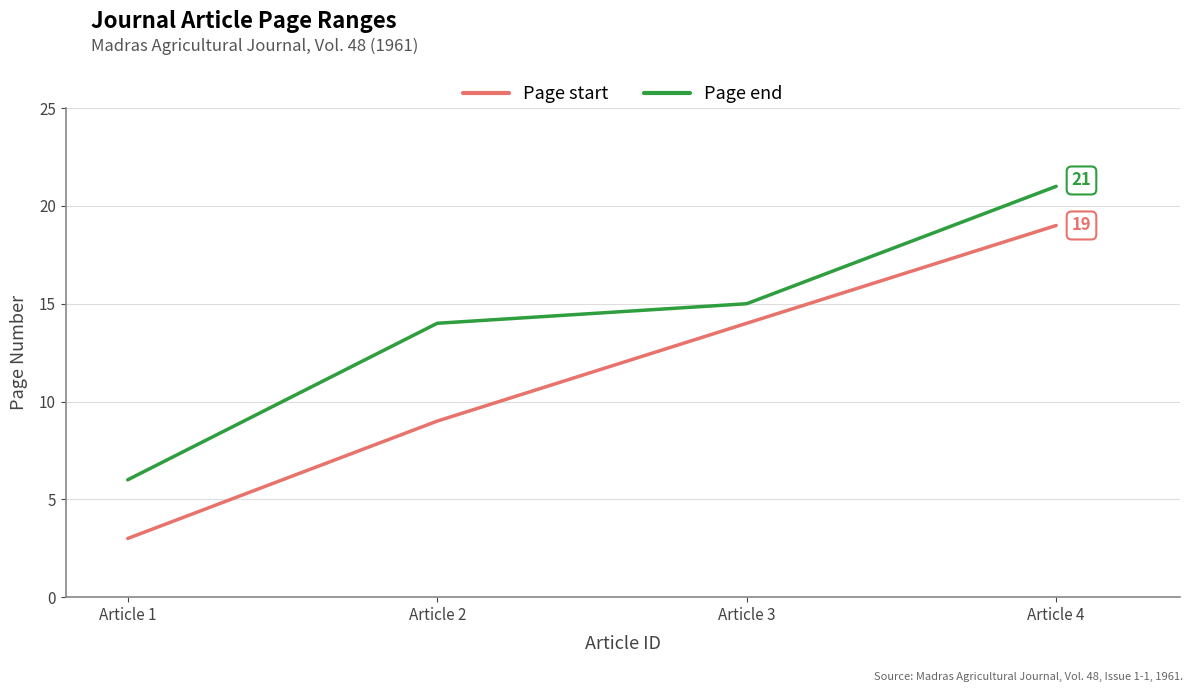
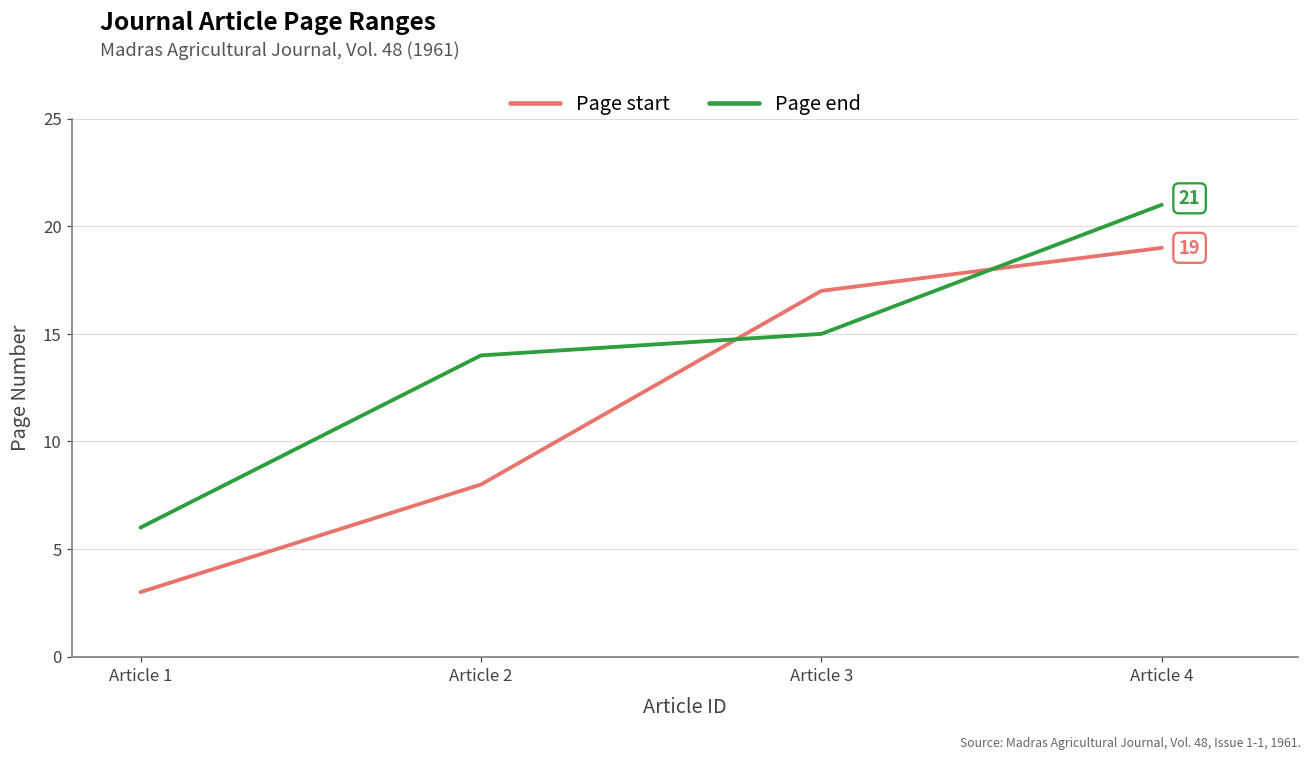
  {
    "Page start": {
      "Article 1": 3,
-     "Article 2": 9,
-     "Article 3": 14
+     "Article 2": 8,
+     "Article 3": 17
    },
    "Page end": {
      "Article 1": 6,
      "Article 2": 14,
      "Article 3": 15
    }
  }
